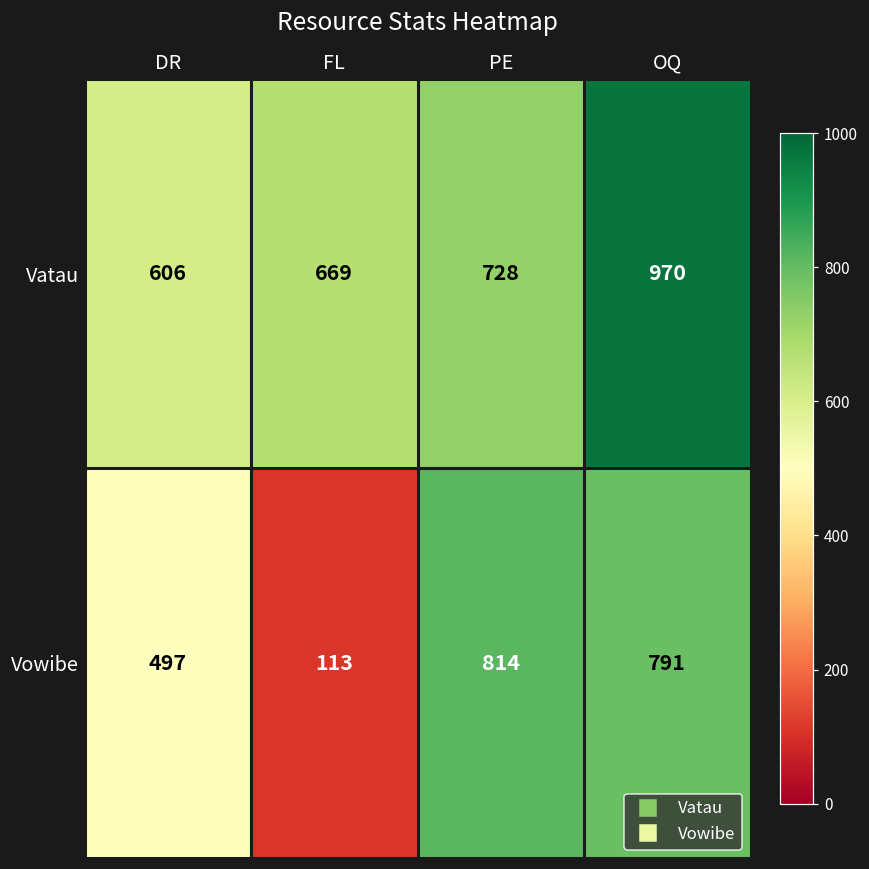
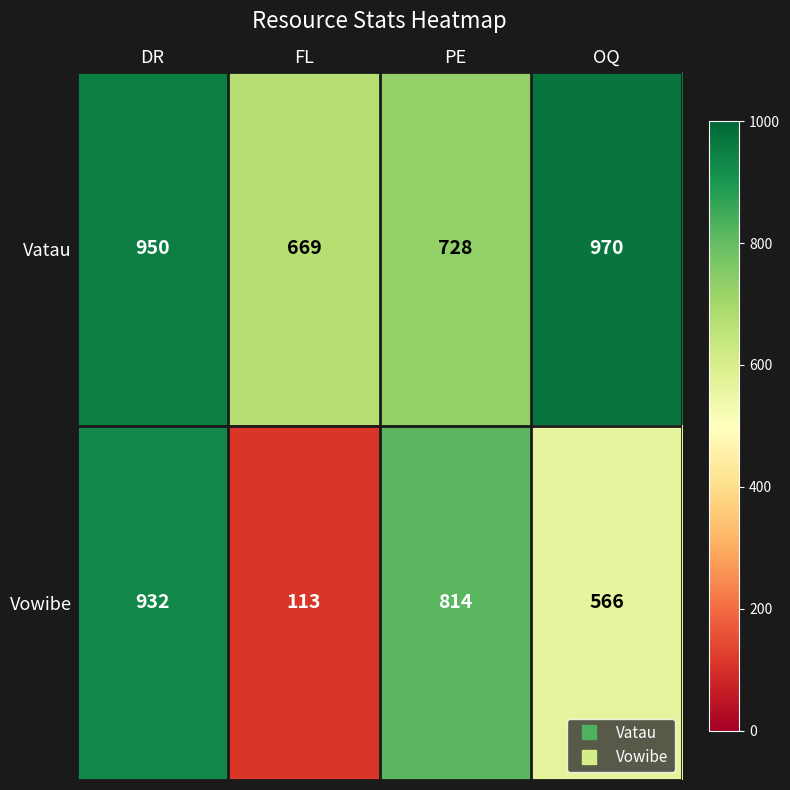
  {
    "Vatau": {
-     "DR": 606,
+     "DR": 950,
      "FL": 669,
      "PE": 728,
      "OQ": 970
    },
    "Vowibe": {
-     "DR": 497,
+     "DR": 932,
      "FL": 113,
      "PE": 814,
-     "OQ": 791
+     "OQ": 566
    }
  }
